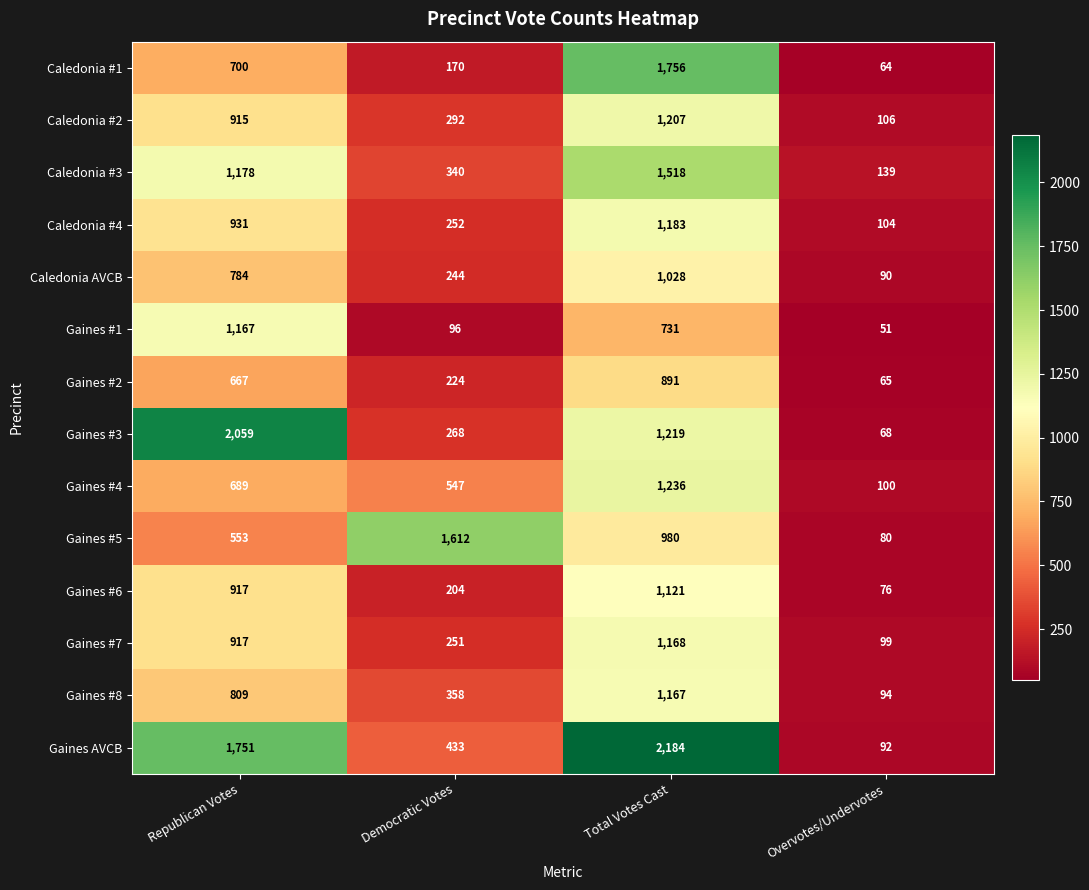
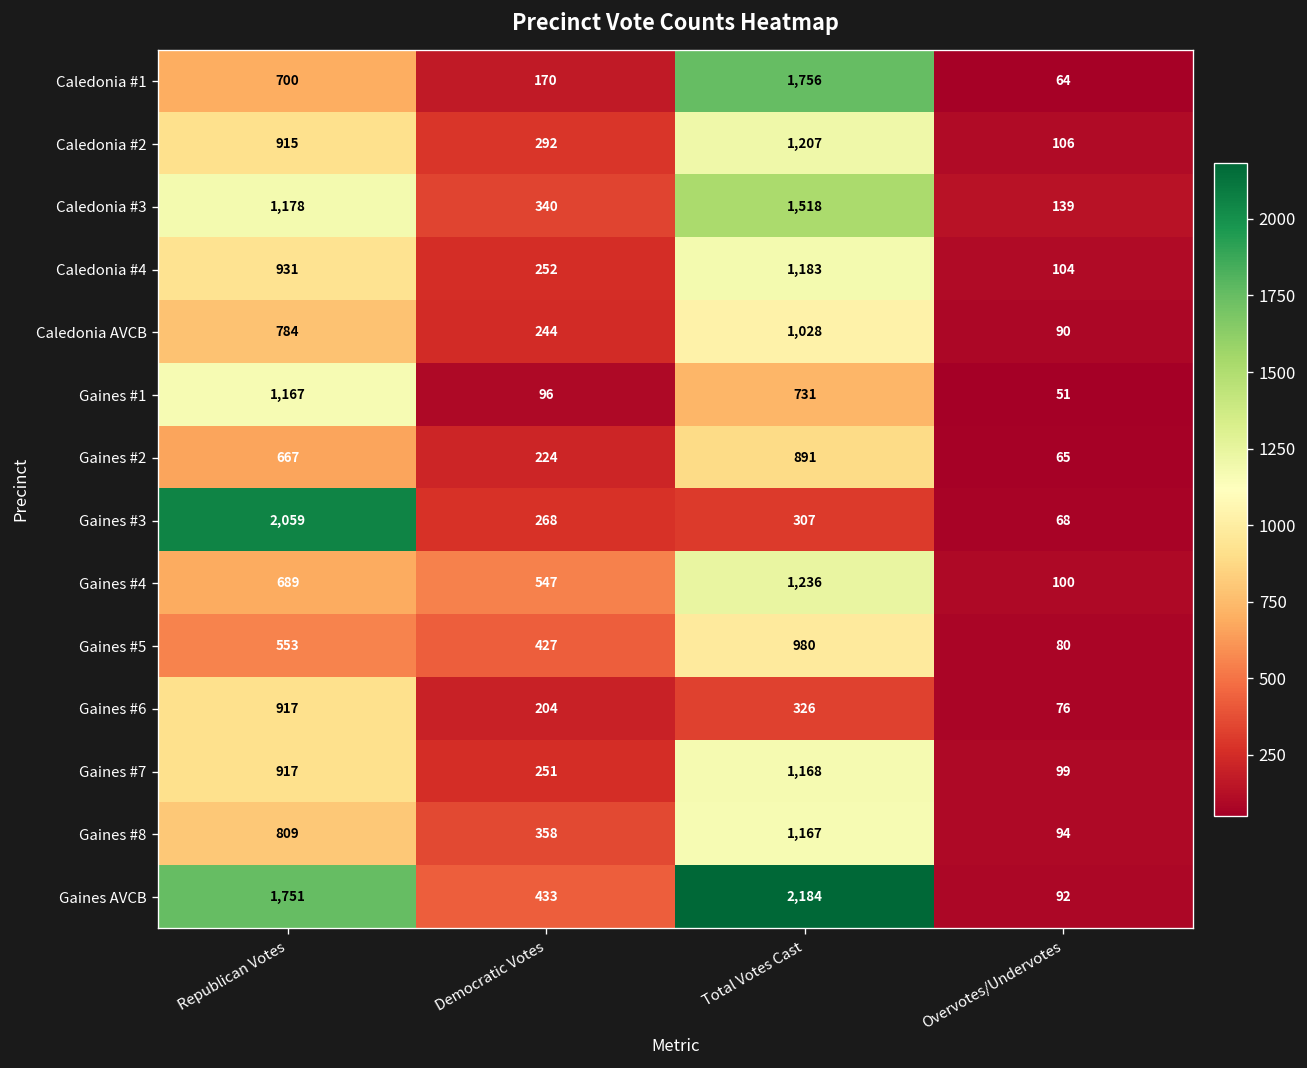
  {
    "Caledonia #1": {
      "Republican Votes": "700",
      "Democratic Votes": "170",
      "Total Votes Cast": "1,756",
      "Overvotes/Undervotes": "64"
    },
    "Caledonia #2": {
      "Republican Votes": "915",
      "Democratic Votes": "292",
      "Total Votes Cast": "1,207",
      "Overvotes/Undervotes": "106"
    },
    "Caledonia #3": {
      "Republican Votes": "1,178",
      "Democratic Votes": "340",
      "Total Votes Cast": "1,518",
      "Overvotes/Undervotes": "139"
    },
    "Caledonia #4": {
      "Republican Votes": "931",
      "Democratic Votes": "252",
      "Total Votes Cast": "1,183",
      "Overvotes/Undervotes": "104"
    },
    "Caledonia AVCB": {
      "Republican Votes": "784",
      "Democratic Votes": "244",
      "Total Votes Cast": "1,028",
      "Overvotes/Undervotes": "90"
    },
    "Gaines #1": {
      "Republican Votes": "1,167",
      "Democratic Votes": "96",
      "Total Votes Cast": "731",
      "Overvotes/Undervotes": "51"
    },
    "Gaines #2": {
      "Republican Votes": "667",
      "Democratic Votes": "224",
      "Total Votes Cast": "891",
      "Overvotes/Undervotes": "65"
    },
    "Gaines #3": {
      "Republican Votes": "2,059",
      "Democratic Votes": "268",
-     "Total Votes Cast": "1,219",
+     "Total Votes Cast": "307",
      "Overvotes/Undervotes": "68"
    },
    "Gaines #4": {
      "Republican Votes": "689",
      "Democratic Votes": "547",
      "Total Votes Cast": "1,236",
      "Overvotes/Undervotes": "100"
    },
    "Gaines #5": {
      "Republican Votes": "553",
-     "Democratic Votes": "1,612",
+     "Democratic Votes": "427",
      "Total Votes Cast": "980",
      "Overvotes/Undervotes": "80"
    },
    "Gaines #6": {
      "Republican Votes": "917",
      "Democratic Votes": "204",
-     "Total Votes Cast": "1,121",
+     "Total Votes Cast": "326",
      "Overvotes/Undervotes": "76"
    },
    "Gaines #7": {
      "Republican Votes": "917",
      "Democratic Votes": "251",
      "Total Votes Cast": "1,168",
      "Overvotes/Undervotes": "99"
    },
    "Gaines #8": {
      "Republican Votes": "809",
      "Democratic Votes": "358",
      "Total Votes Cast": "1,167",
      "Overvotes/Undervotes": "94"
    },
    "Gaines AVCB": {
      "Republican Votes": "1,751",
      "Democratic Votes": "433",
      "Total Votes Cast": "2,184",
      "Overvotes/Undervotes": "92"
    }
  }
